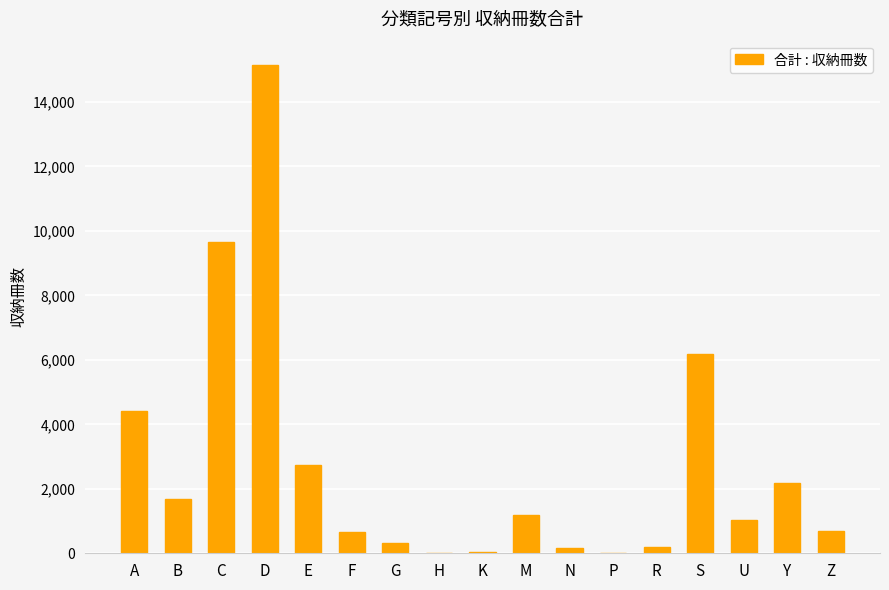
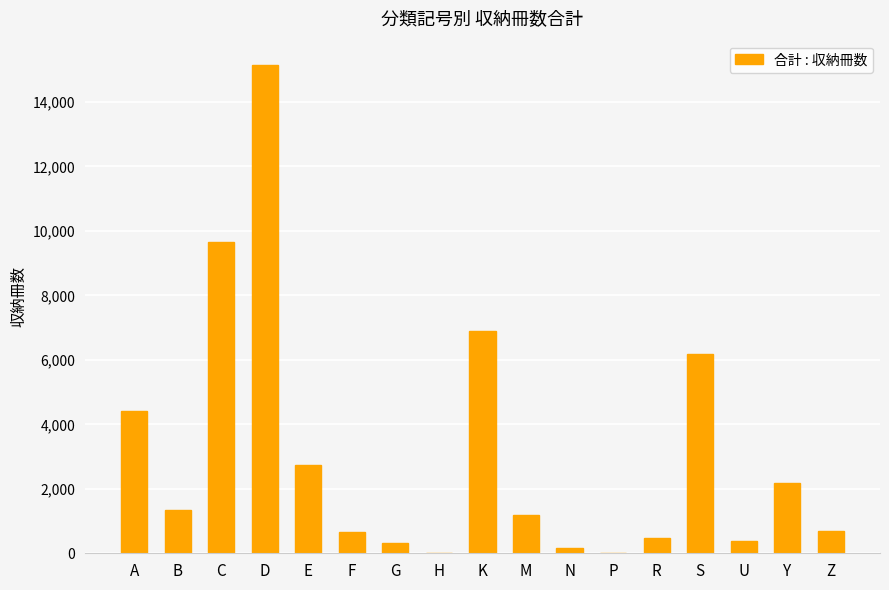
  {
    "A": "4,400",
-   "B": "1,700",
+   "B": "1,400",
    "C": "9,700",
    "D": "15,100",
    "E": "2,700",
    "F": "700",
    "G": "300",
-   "K": "0",
+   "K": "6,900",
    "M": "1,200",
    "N": "200",
-   "R": "200",
+   "R": "500",
    "S": "6,200",
-   "U": "1,000",
+   "U": "400",
    "Y": "2,200",
    "Z": "700"
  }
